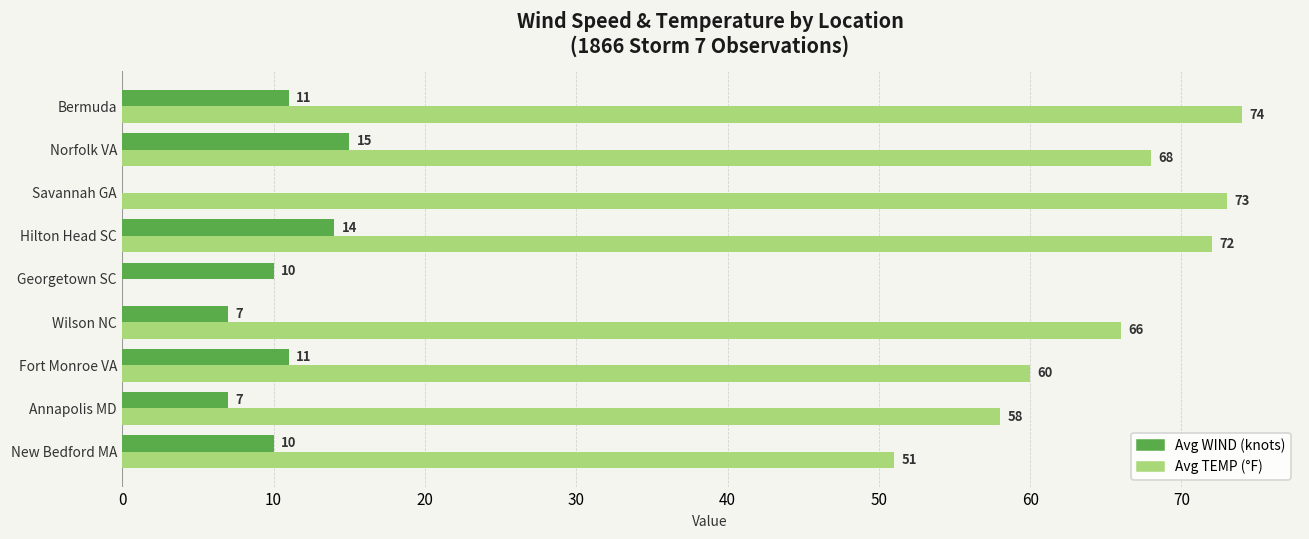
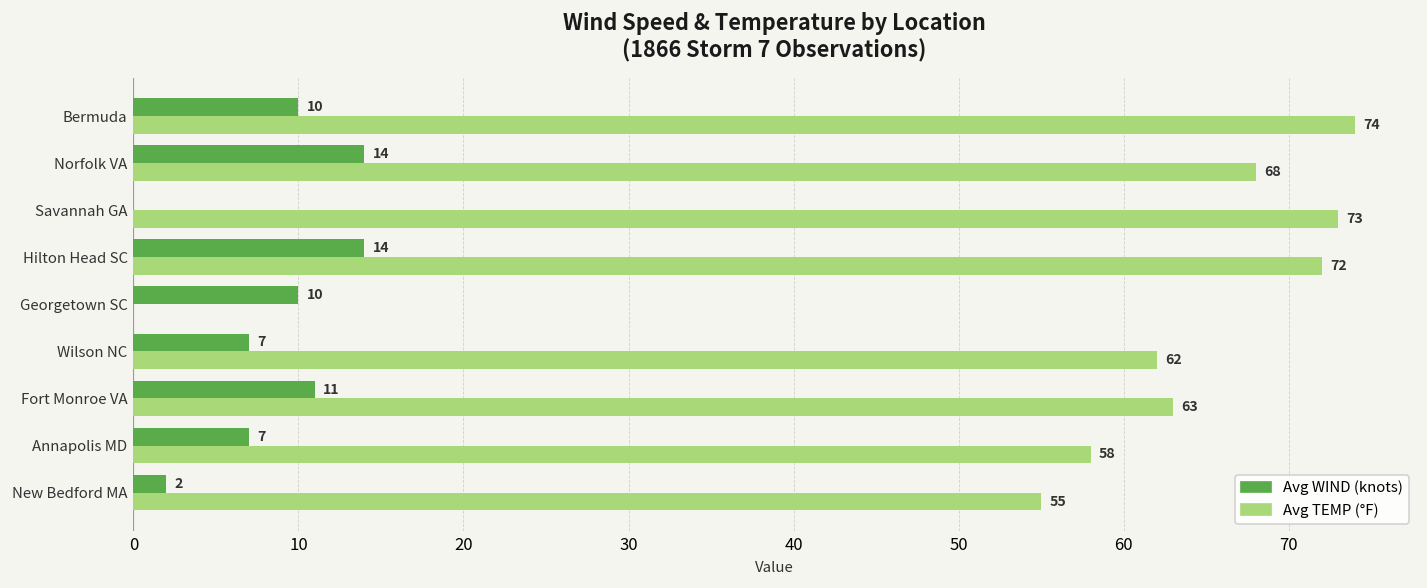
  {
    "Avg WIND (knots)": {
-     "Bermuda": 11,
-     "Norfolk VA": 15,
+     "Bermuda": 10,
+     "Norfolk VA": 14,
      "Hilton Head SC": 14,
      "Georgetown SC": 10,
      "Wilson NC": 7,
      "Fort Monroe VA": 11,
      "Annapolis MD": 7,
-     "New Bedford MA": 10
+     "New Bedford MA": 2
    },
    "Avg TEMP (°F)": {
      "Bermuda": 74,
      "Norfolk VA": 68,
      "Savannah GA": 73,
      "Hilton Head SC": 72,
-     "Wilson NC": 66,
-     "Fort Monroe VA": 60,
+     "Wilson NC": 62,
+     "Fort Monroe VA": 63,
      "Annapolis MD": 58,
-     "New Bedford MA": 51
+     "New Bedford MA": 55
    }
  }
